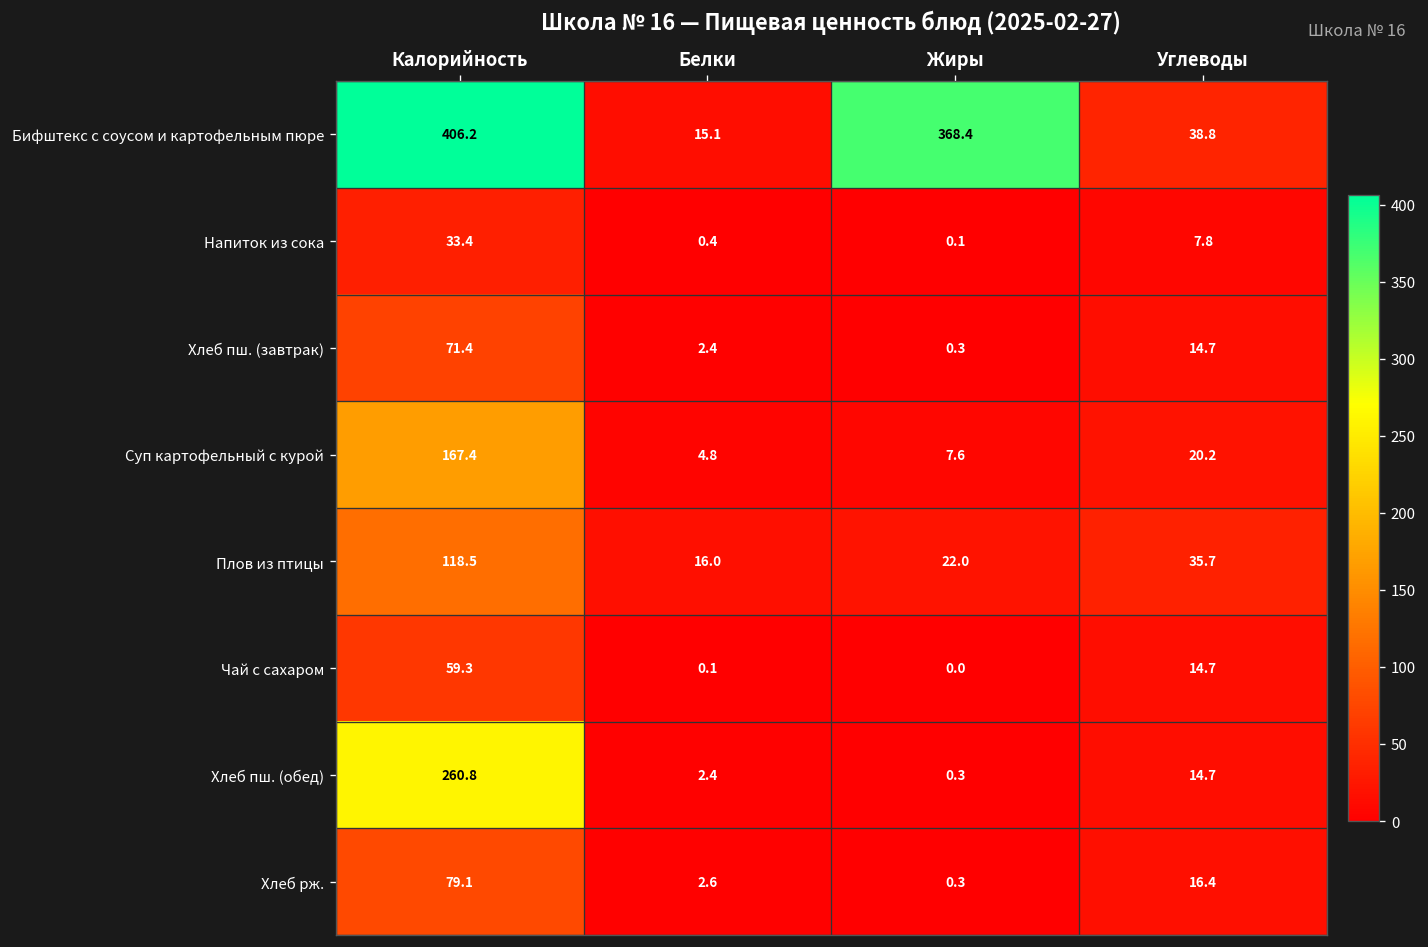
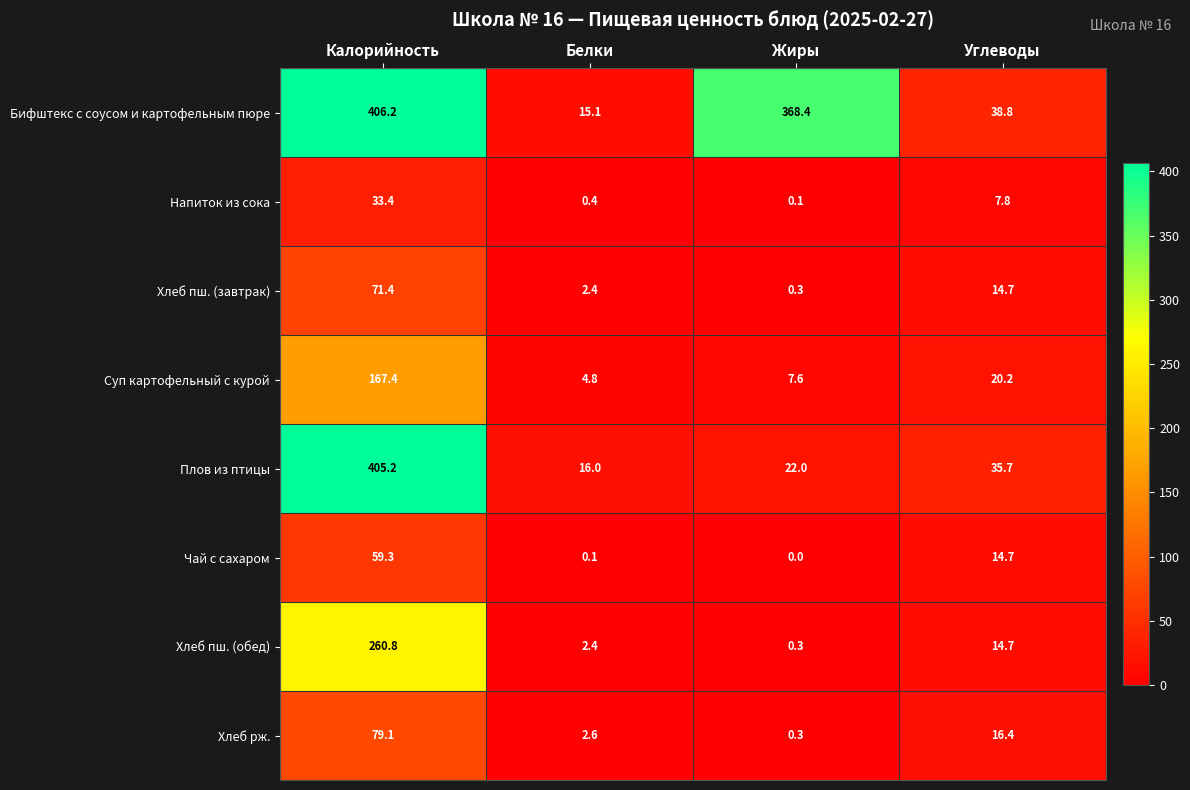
  {
    "Бифштекс с соусом и картофельным пюре": {
      "Калорийность": 406.2,
      "Белки": 15.1,
      "Жиры": 368.4,
      "Углеводы": 38.8
    },
    "Напиток из сока": {
      "Калорийность": 33.4,
      "Белки": 0.4,
      "Жиры": 0.1,
      "Углеводы": 7.8
    },
    "Хлеб пш. (завтрак)": {
      "Калорийность": 71.4,
      "Белки": 2.4,
      "Жиры": 0.3,
      "Углеводы": 14.7
    },
    "Суп картофельный с курой": {
      "Калорийность": 167.4,
      "Белки": 4.8,
      "Жиры": 7.6,
      "Углеводы": 20.2
    },
    "Плов из птицы": {
-     "Калорийность": 118.5,
+     "Калорийность": 405.2,
      "Белки": 16.0,
      "Жиры": 22.0,
      "Углеводы": 35.7
    },
    "Чай с сахаром": {
      "Калорийность": 59.3,
      "Белки": 0.1,
      "Жиры": 0.0,
      "Углеводы": 14.7
    },
    "Хлеб пш. (обед)": {
      "Калорийность": 260.8,
      "Белки": 2.4,
      "Жиры": 0.3,
      "Углеводы": 14.7
    },
    "Хлеб рж.": {
      "Калорийность": 79.1,
      "Белки": 2.6,
      "Жиры": 0.3,
      "Углеводы": 16.4
    }
  }
